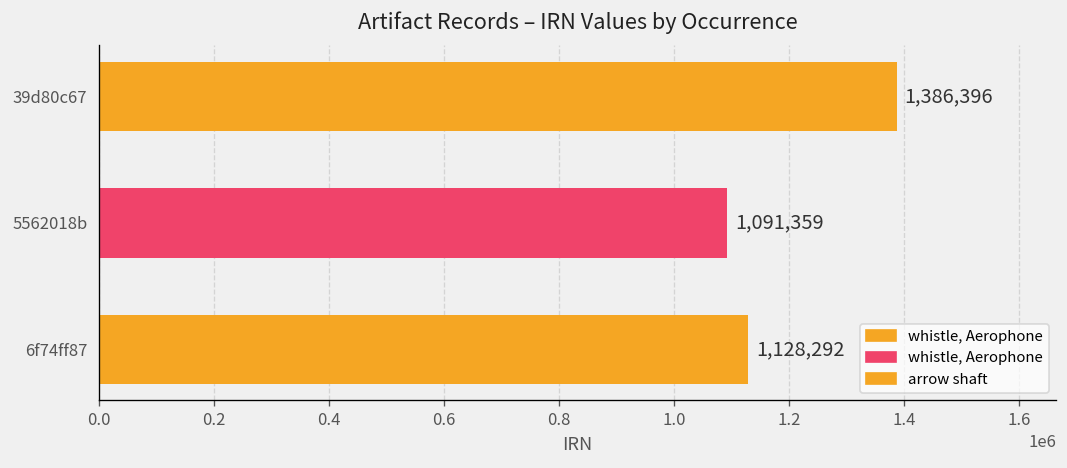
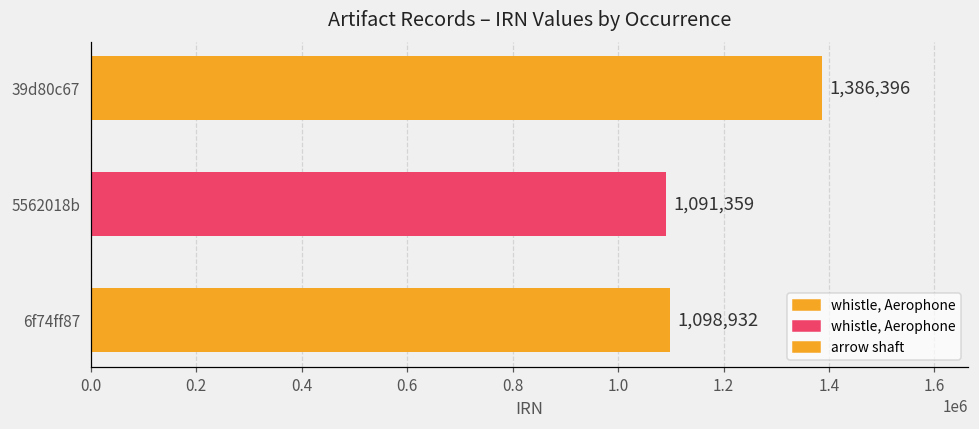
  {
    "39d80c67": "1,386,396",
    "5562018b": "1,091,359",
-   "6f74ff87": "1,128,292"
+   "6f74ff87": "1,098,932"
  }
